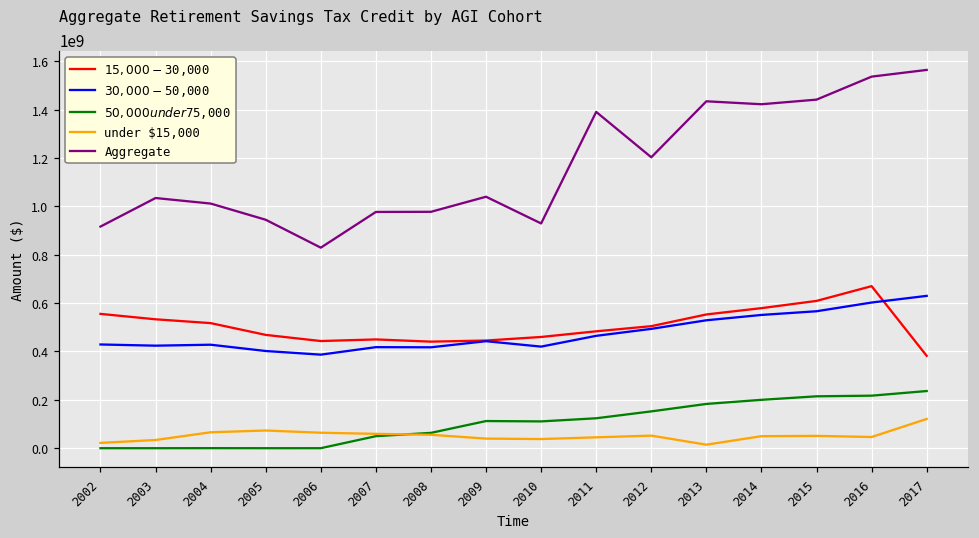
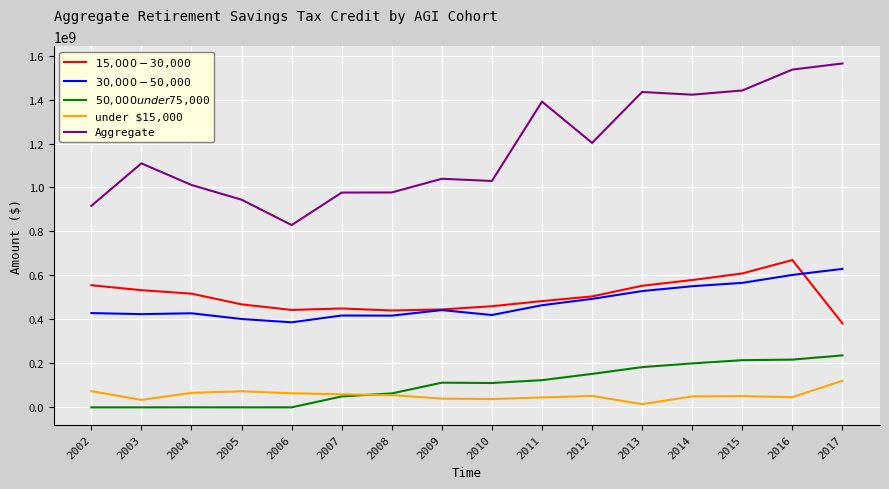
  {
    "under $15,000": {
-     "2002": 20000000,
+     "2002": 70000000,
      "2003": 30000000,
      "2004": 70000000,
      "2005": 70000000,
      "2006": 60000000,
      "2009": 40000000,
      "2010": 40000000,
      "2011": 40000000,
      "2012": 50000000,
      "2013": 10000000,
      "2014": 50000000,
      "2015": 50000000,
      "2016": 50000000,
      "2017": 120000000
    },
    "Aggregate": {
      "2002": 920000000,
-     "2003": 1030000000,
+     "2003": 1110000000,
      "2004": 1010000000,
      "2005": 940000000,
      "2006": 830000000,
      "2007": 980000000,
      "2008": 980000000,
      "2009": 1040000000,
-     "2010": 930000000,
+     "2010": 1030000000,
      "2011": 1390000000,
      "2012": 1200000000,
      "2013": 1430000000,
      "2014": 1420000000,
      "2015": 1440000000,
      "2016": 1540000000,
      "2017": 1560000000
    }
  }
